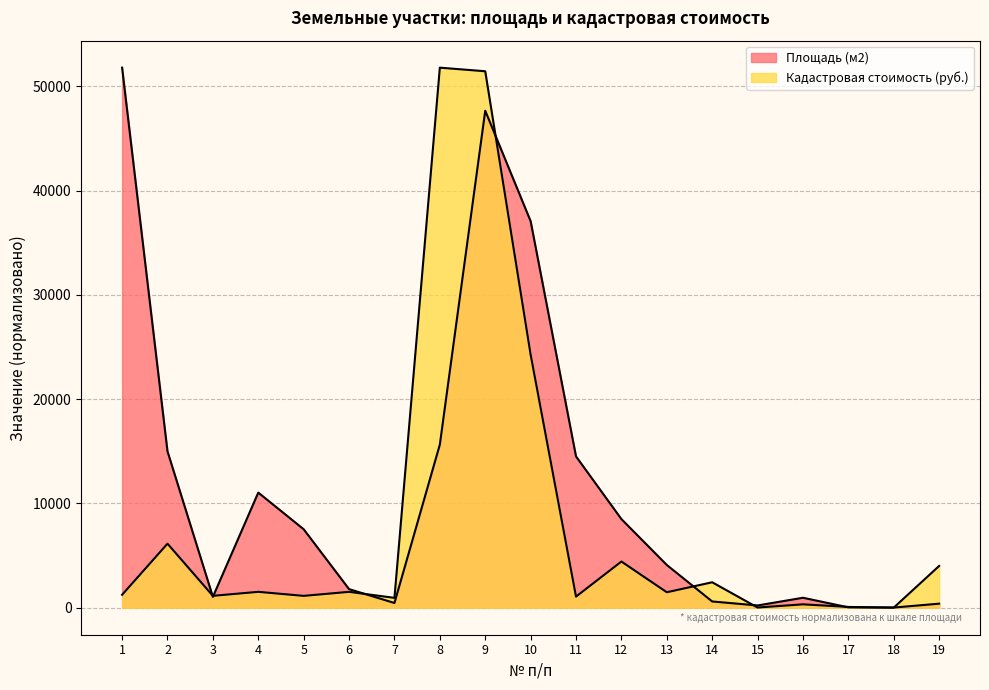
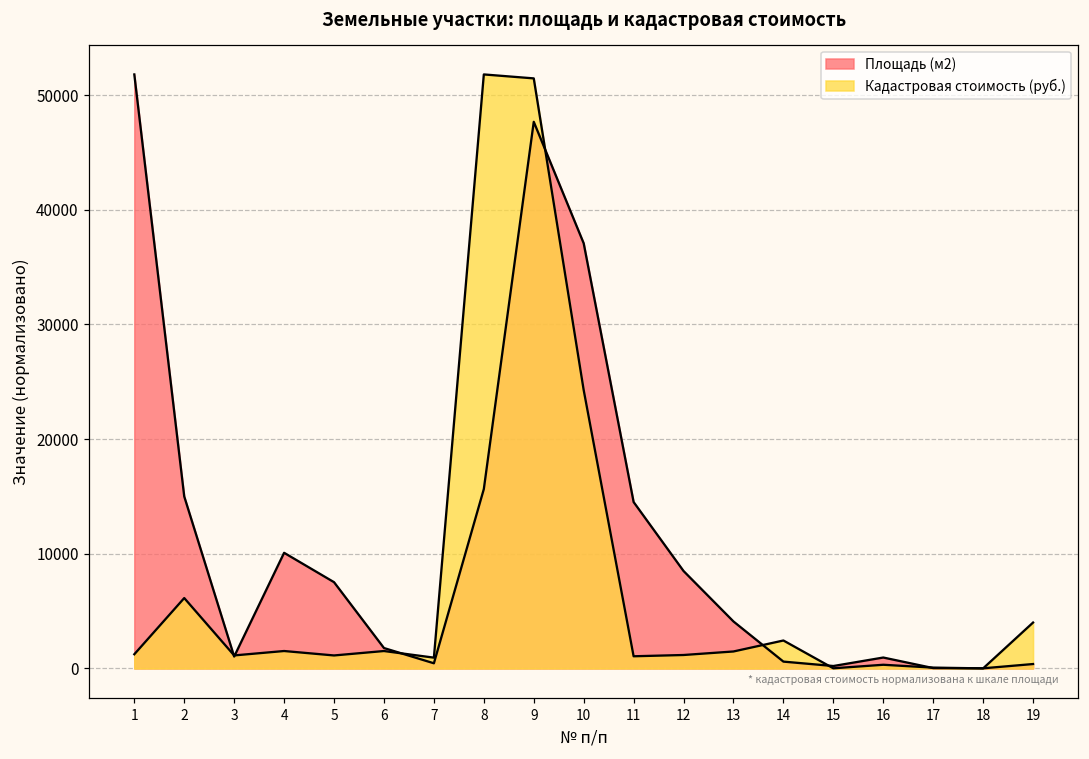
  {
    "Площадь (м2)": {
      "1": 51800,
      "2": 15000,
-     "4": 11000,
+     "4": 10100,
      "5": 7500,
      "6": 1800,
      "7": 500,
      "8": 15600,
      "9": 47700,
      "10": 37100,
      "11": 14500,
      "12": 8500,
      "13": 4100,
      "14": 600,
      "16": 1000,
      "19": 400
    },
    "Кадастровая стоимость (руб.)": {
      "1": 1200,
      "2": 6100,
      "4": 1500,
      "5": 1100,
      "6": 1500,
      "7": 900,
      "8": 51800,
      "9": 51500,
      "10": 24300,
      "11": 1100,
-     "12": 4400,
+     "12": 1200,
      "13": 1500,
      "14": 2400,
      "16": 300,
      "19": 4000
    }
  }
